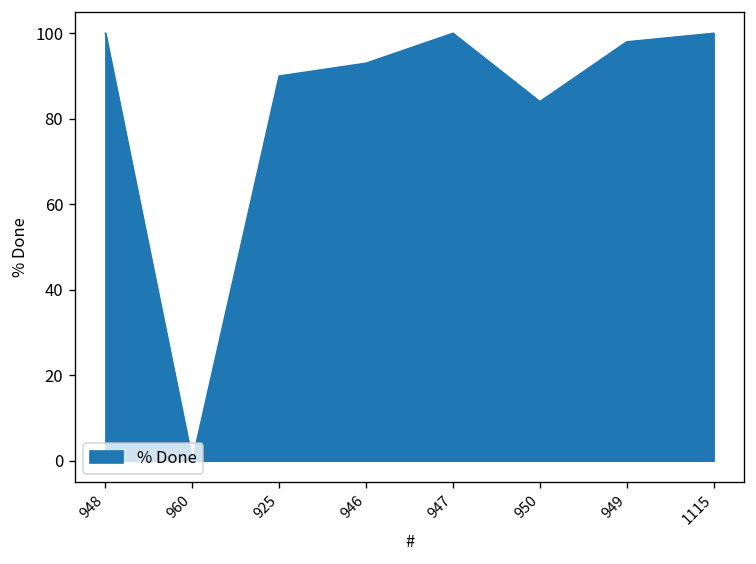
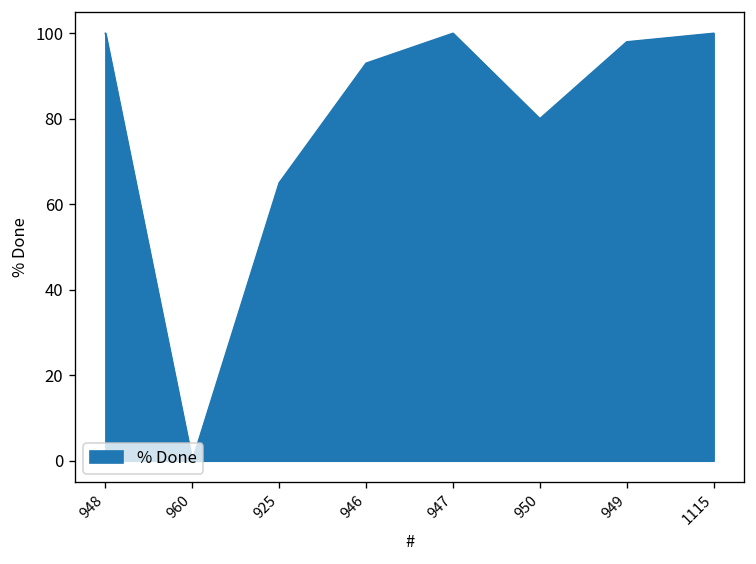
  {
    "948": 100,
-   "925": 90,
+   "925": 65,
    "946": 93,
    "947": 100,
-   "950": 84,
+   "950": 80,
    "949": 98,
    "1115": 100
  }
